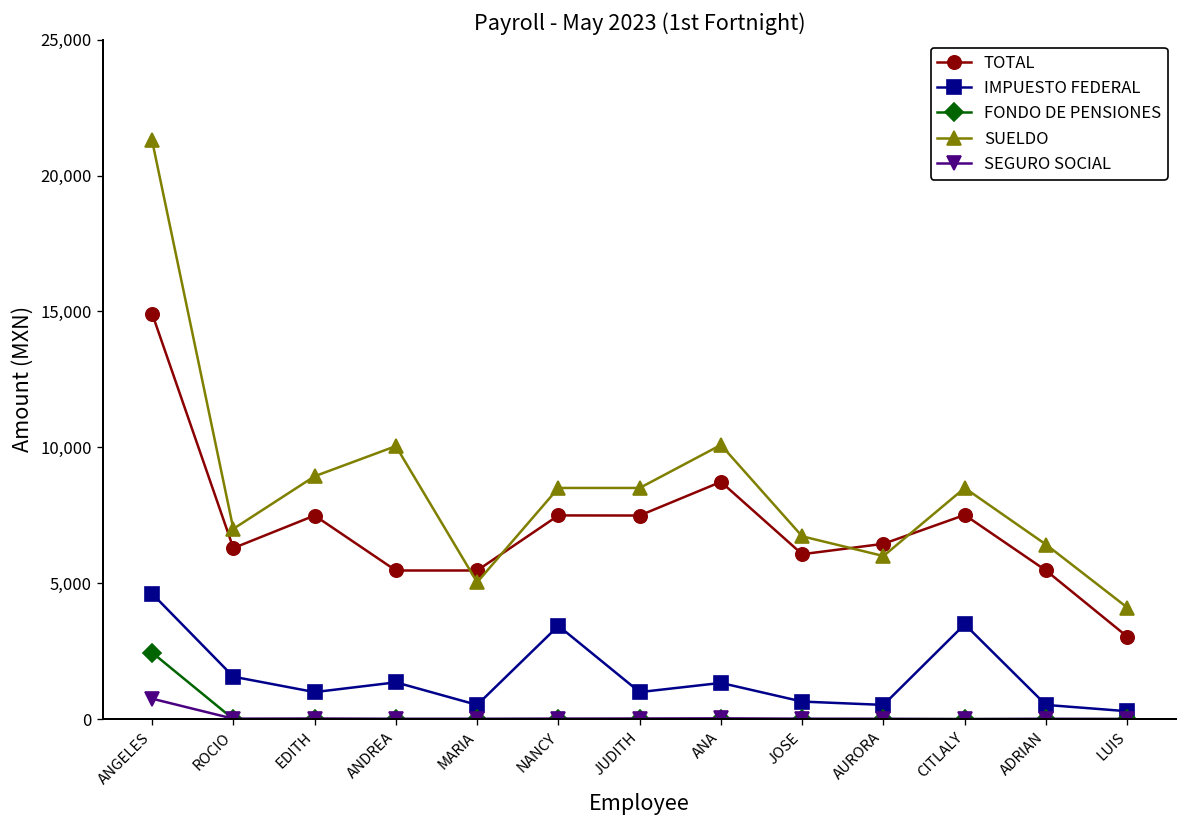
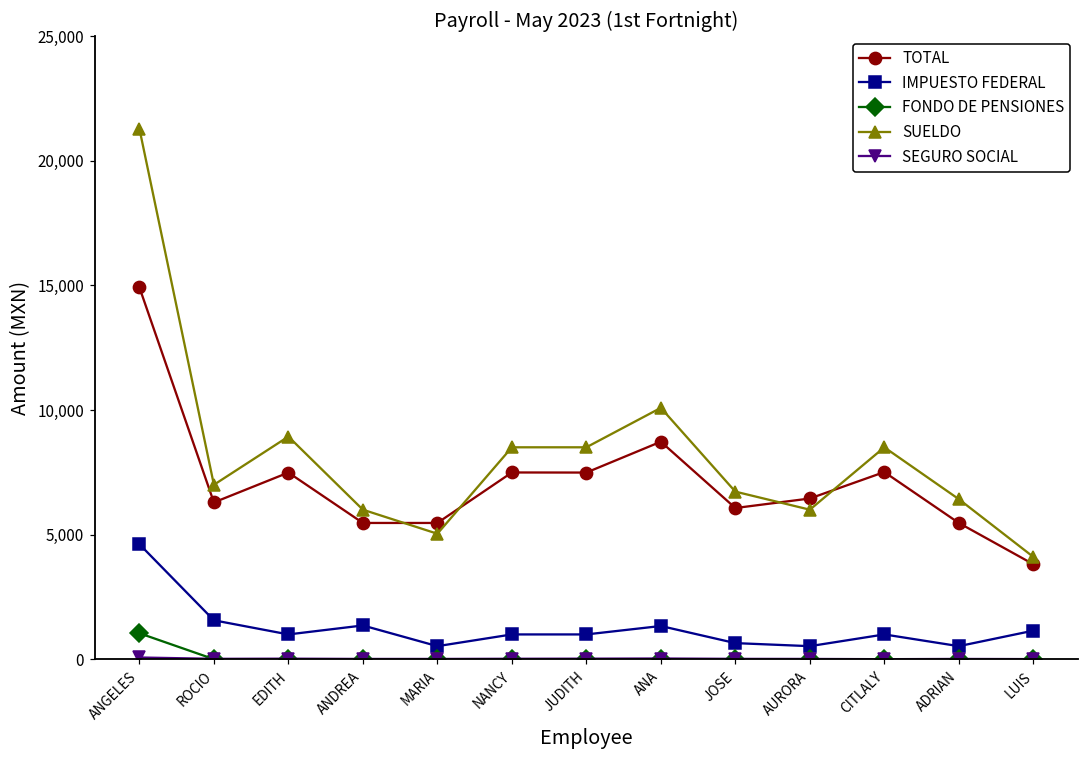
  {
    "TOTAL": {
      "ANGELES": "14,900",
      "ROCIO": "6,300",
      "EDITH": "7,500",
      "ANDREA": "5,500",
      "MARIA": "5,500",
      "NANCY": "7,500",
      "JUDITH": "7,500",
      "ANA": "8,700",
      "JOSE": "6,100",
      "AURORA": "6,400",
      "CITLALY": "7,500",
      "ADRIAN": "5,500",
-     "LUIS": "3,000"
+     "LUIS": "3,800"
    },
    "IMPUESTO FEDERAL": {
      "ANGELES": "4,600",
      "ROCIO": "1,600",
      "EDITH": "1,000",
      "ANDREA": "1,400",
      "MARIA": "500",
-     "NANCY": "3,400",
+     "NANCY": "1,000",
      "JUDITH": "1,000",
      "ANA": "1,300",
      "JOSE": "600",
      "AURORA": "500",
-     "CITLALY": "3,500",
+     "CITLALY": "1,000",
      "ADRIAN": "500",
-     "LUIS": "300"
+     "LUIS": "1,100"
    },
    "FONDO DE PENSIONES": {
-     "ANGELES": "2,400"
+     "ANGELES": "1,000"
    },
    "SUELDO": {
      "ANGELES": "21,300",
      "ROCIO": "7,000",
      "EDITH": "8,900",
-     "ANDREA": "10,000",
+     "ANDREA": "6,000",
      "MARIA": "5,000",
      "NANCY": "8,500",
      "JUDITH": "8,500",
      "ANA": "10,100",
      "JOSE": "6,700",
      "AURORA": "6,000",
      "CITLALY": "8,500",
      "ADRIAN": "6,400",
      "LUIS": "4,100"
    },
    "SEGURO SOCIAL": {
-     "ANGELES": "800"
+     "ANGELES": "100"
    }
  }
